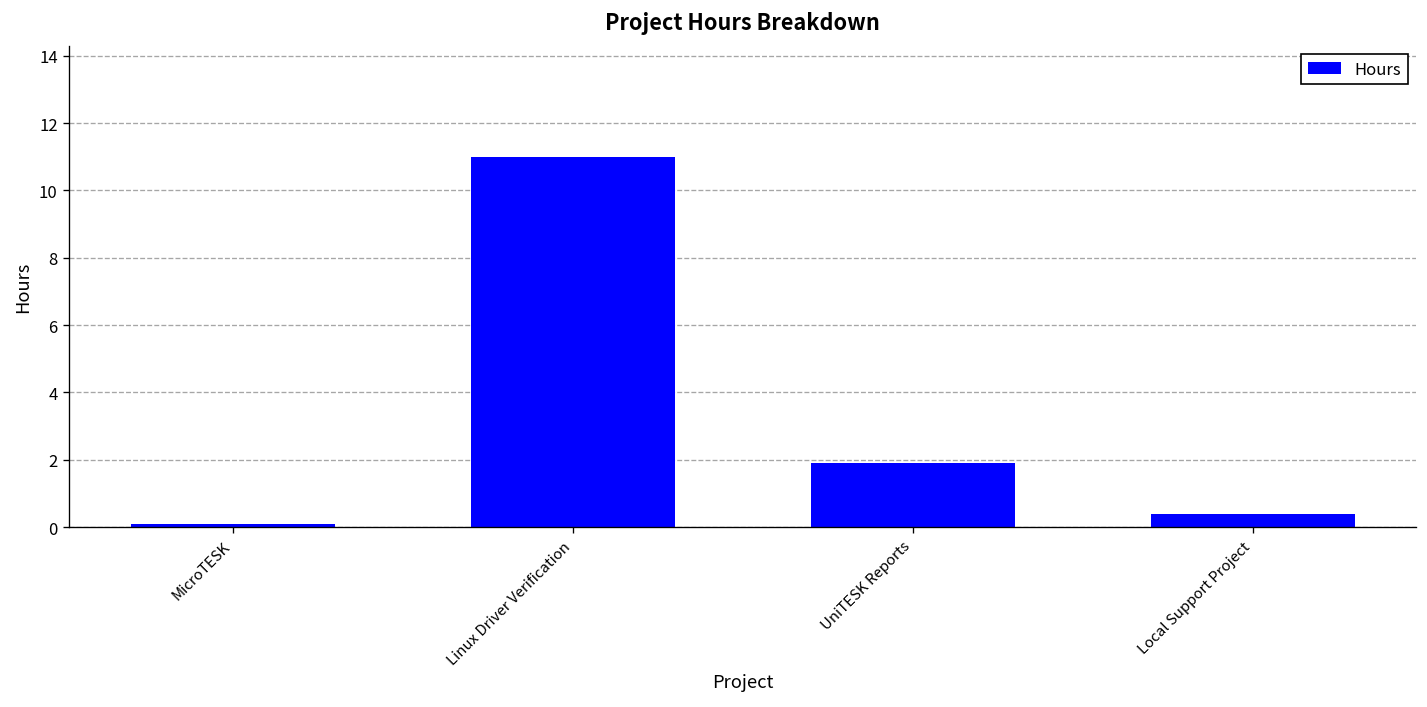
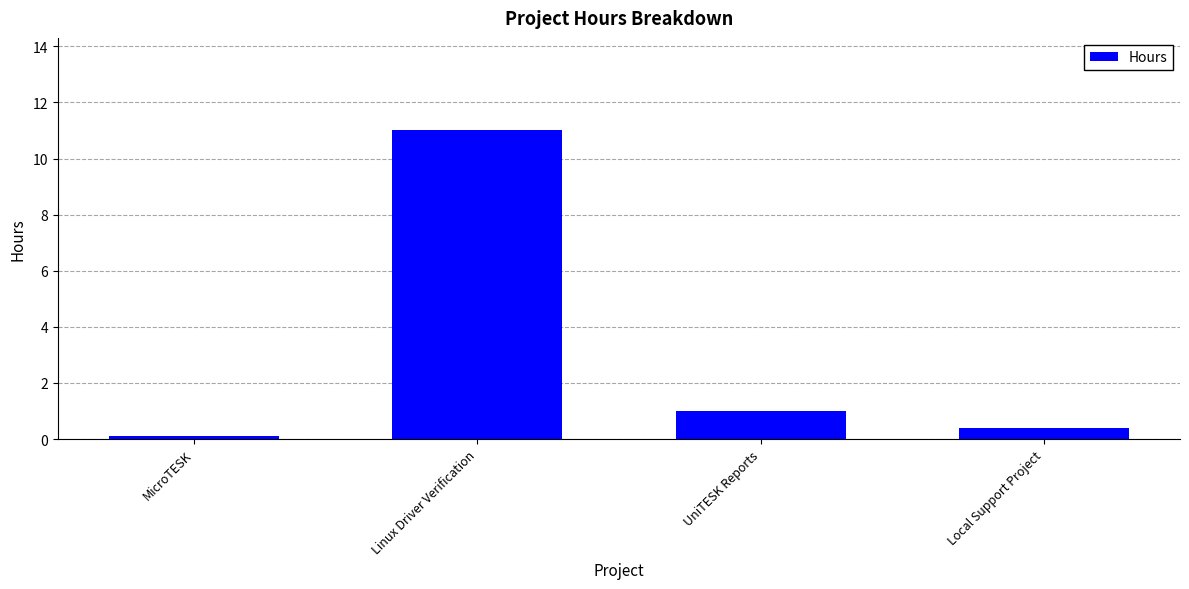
  {
    "MicroTESK": 0.1,
    "Linux Driver Verification": 11.0,
-   "UniTESK Reports": 1.9,
+   "UniTESK Reports": 1.0,
    "Local Support Project": 0.4
  }
